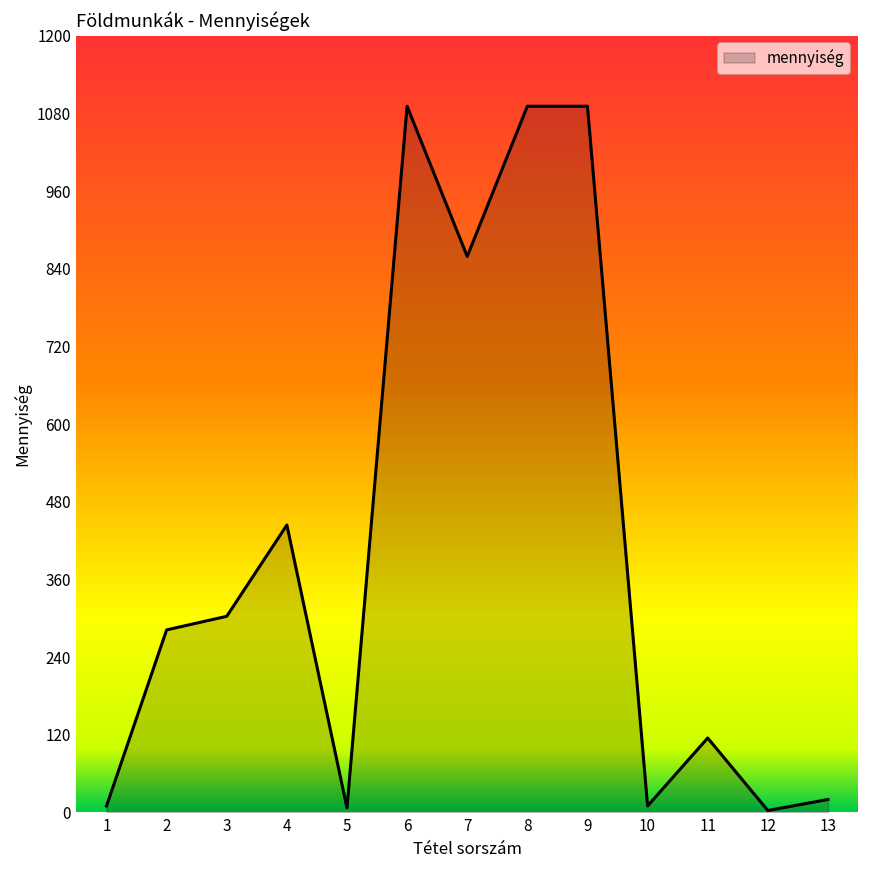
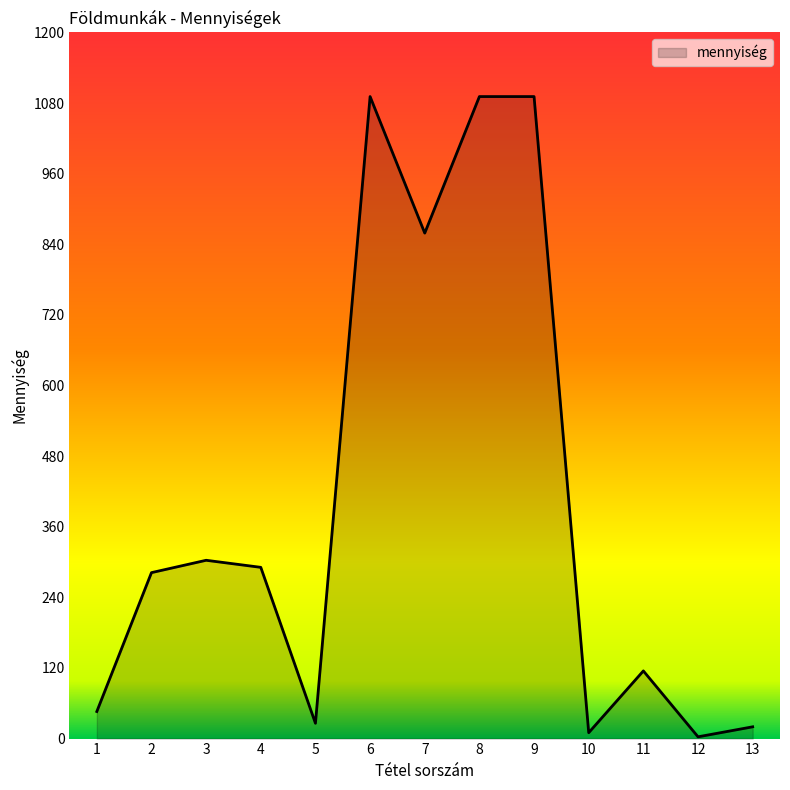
  {
-   "1": 10,
+   "1": 50,
    "2": 280,
    "3": 300,
-   "4": 440,
-   "5": 10,
+   "4": 290,
+   "5": 30,
    "6": 1090,
    "7": 860,
    "8": 1090,
    "9": 1090,
    "10": 10,
    "11": 120,
    "12": 0,
    "13": 20
  }
